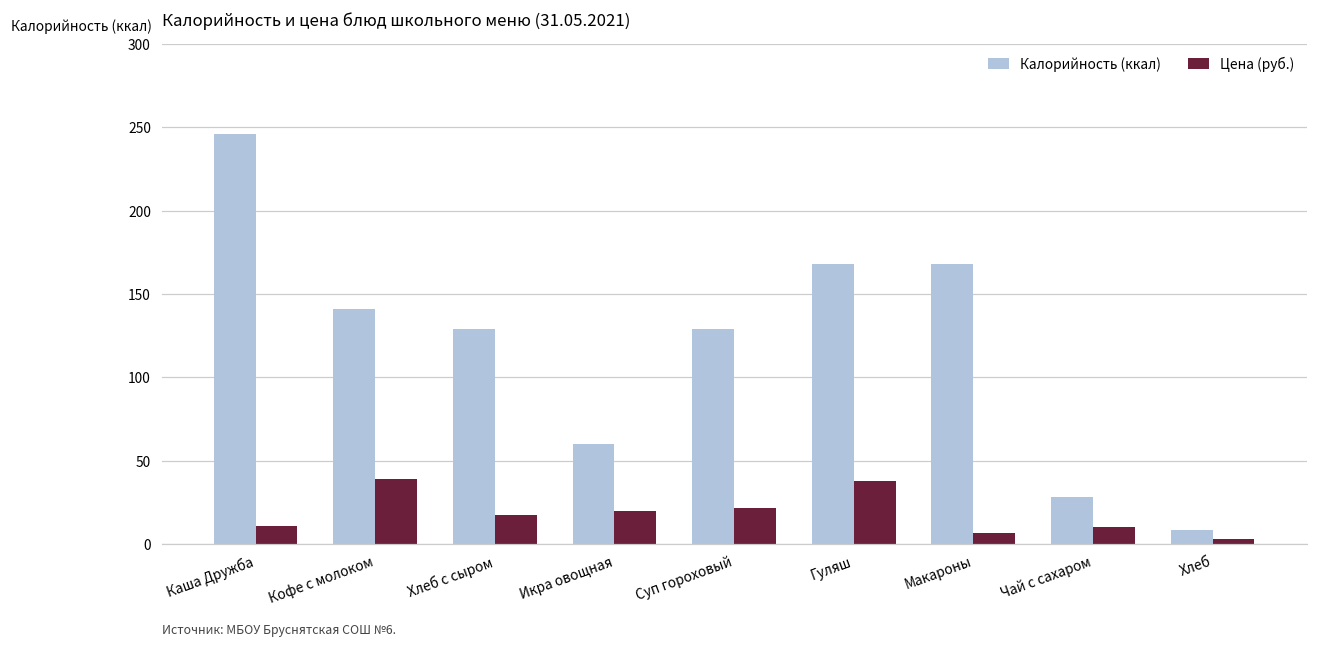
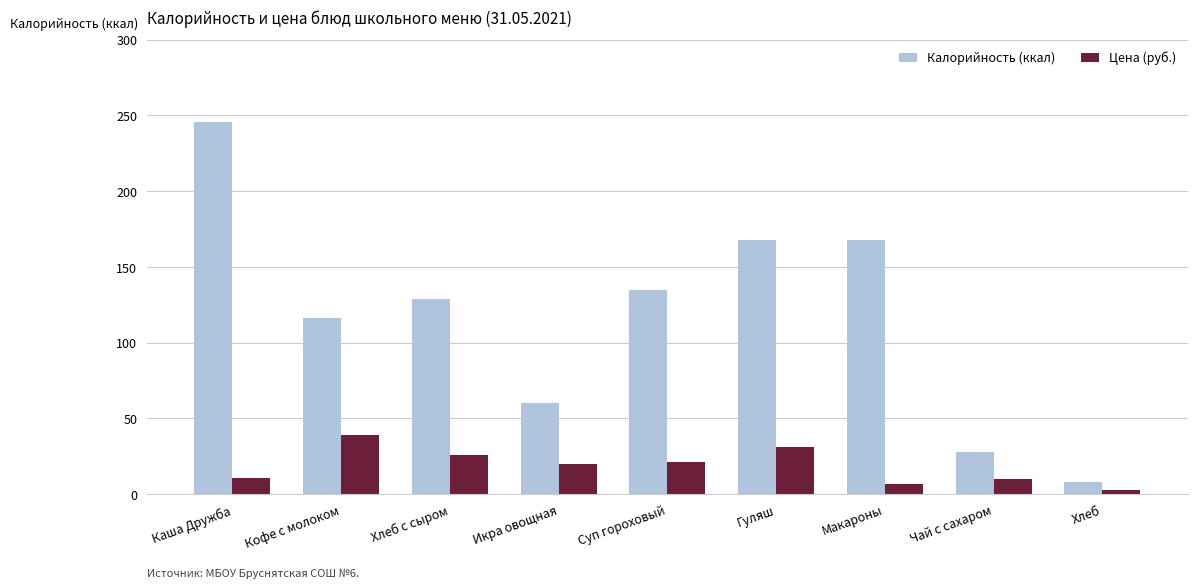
  {
    "Калорийность (ккал)": {
      "Каша Дружба": 246,
-     "Кофе с молоком": 141,
+     "Кофе с молоком": 116,
      "Хлеб с сыром": 129,
      "Икра овощная": 60,
-     "Суп гороховый": 129,
+     "Суп гороховый": 135,
      "Гуляш": 168,
      "Макароны": 168,
      "Чай с сахаром": 28,
      "Хлеб": 8
    },
    "Цена (руб.)": {
      "Каша Дружба": 11,
      "Кофе с молоком": 39,
-     "Хлеб с сыром": 17,
+     "Хлеб с сыром": 26,
      "Икра овощная": 20,
      "Суп гороховый": 21,
-     "Гуляш": 38,
+     "Гуляш": 31,
      "Макароны": 6,
      "Чай с сахаром": 10,
      "Хлеб": 3
    }
  }
